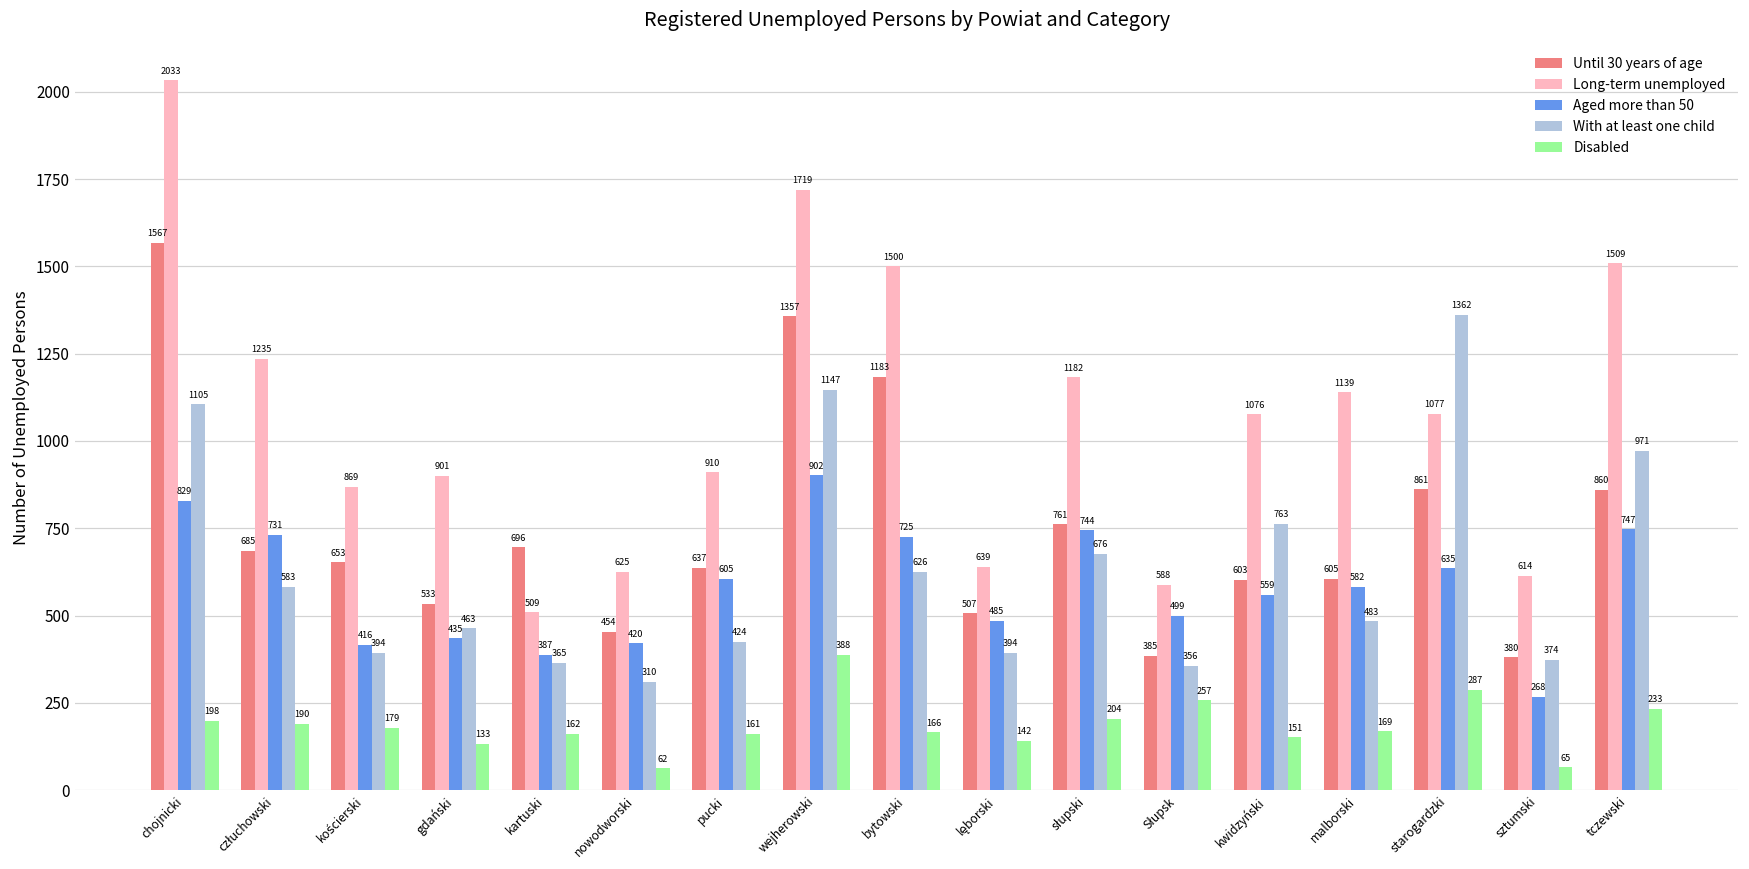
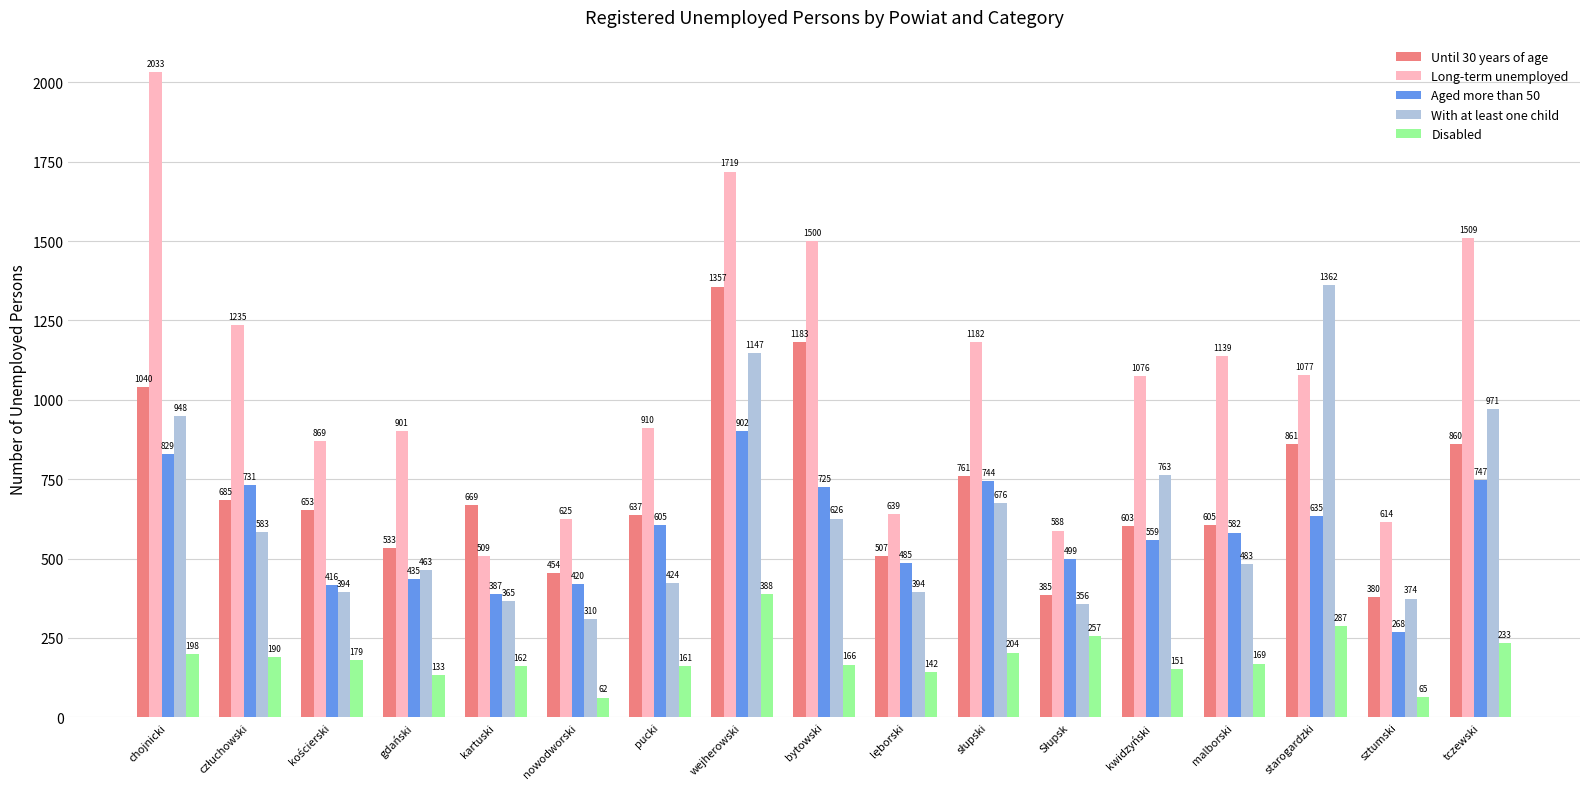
  {
    "Until 30 years of age": {
-     "chojnicki": 1567,
+     "chojnicki": 1040,
      "człuchowski": 685,
      "kościerski": 653,
      "gdański": 533,
-     "kartuski": 696,
+     "kartuski": 669,
      "nowodworski": 454,
      "pucki": 637,
      "wejherowski": 1357,
      "bytowski": 1183,
      "lęborski": 507,
      "słupski": 761,
      "Słupsk": 385,
      "kwidzyński": 603,
      "malborski": 605,
      "starogardzki": 861,
      "sztumski": 380,
      "tczewski": 860
    },
    "Long-term unemployed": {
      "chojnicki": 2033,
      "człuchowski": 1235,
      "kościerski": 869,
      "gdański": 901,
      "kartuski": 509,
      "nowodworski": 625,
      "pucki": 910,
      "wejherowski": 1719,
      "bytowski": 1500,
      "lęborski": 639,
      "słupski": 1182,
      "Słupsk": 588,
      "kwidzyński": 1076,
      "malborski": 1139,
      "starogardzki": 1077,
      "sztumski": 614,
      "tczewski": 1509
    },
    "Aged more than 50": {
      "chojnicki": 829,
      "człuchowski": 731,
      "kościerski": 416,
      "gdański": 435,
      "kartuski": 387,
      "nowodworski": 420,
      "pucki": 605,
      "wejherowski": 902,
      "bytowski": 725,
      "lęborski": 485,
      "słupski": 744,
      "Słupsk": 499,
      "kwidzyński": 559,
      "malborski": 582,
      "starogardzki": 635,
      "sztumski": 268,
      "tczewski": 747
    },
    "With at least one child": {
-     "chojnicki": 1105,
+     "chojnicki": 948,
      "człuchowski": 583,
      "kościerski": 394,
      "gdański": 463,
      "kartuski": 365,
      "nowodworski": 310,
      "pucki": 424,
      "wejherowski": 1147,
      "bytowski": 626,
      "lęborski": 394,
      "słupski": 676,
      "Słupsk": 356,
      "kwidzyński": 763,
      "malborski": 483,
      "starogardzki": 1362,
      "sztumski": 374,
      "tczewski": 971
    },
    "Disabled": {
      "chojnicki": 198,
      "człuchowski": 190,
      "kościerski": 179,
      "gdański": 133,
      "kartuski": 162,
      "nowodworski": 62,
      "pucki": 161,
      "wejherowski": 388,
      "bytowski": 166,
      "lęborski": 142,
      "słupski": 204,
      "Słupsk": 257,
      "kwidzyński": 151,
      "malborski": 169,
      "starogardzki": 287,
      "sztumski": 65,
      "tczewski": 233
    }
  }
